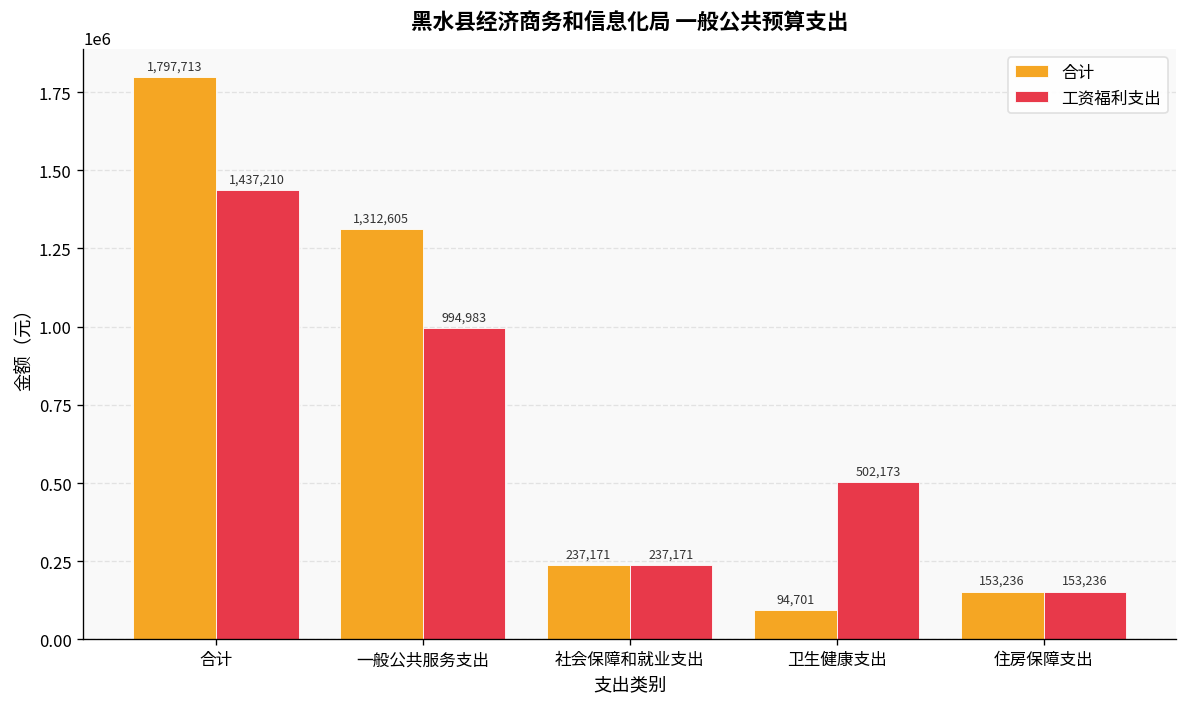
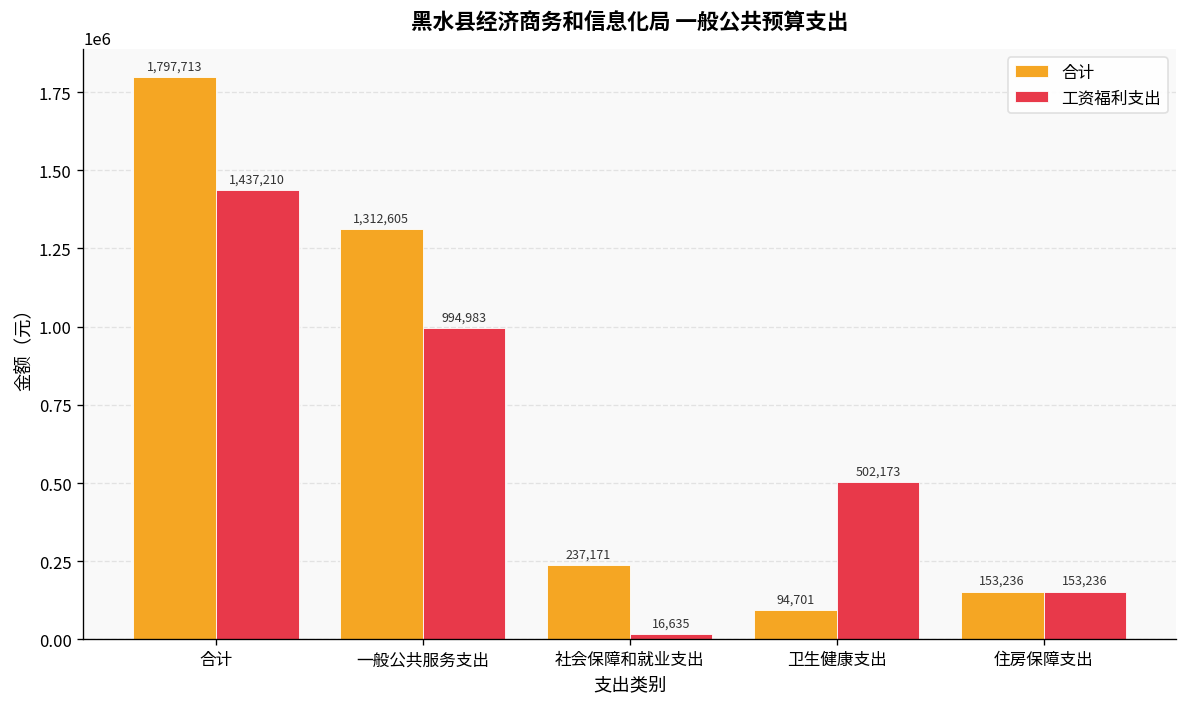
  {
    "合计": {
      "合计": "1,797,713",
      "一般公共服务支出": "1,312,605",
      "社会保障和就业支出": "237,171",
      "卫生健康支出": "94,701",
      "住房保障支出": "153,236"
    },
    "工资福利支出": {
      "合计": "1,437,210",
      "一般公共服务支出": "994,983",
-     "社会保障和就业支出": "237,171",
+     "社会保障和就业支出": "16,635",
      "卫生健康支出": "502,173",
      "住房保障支出": "153,236"
    }
  }
